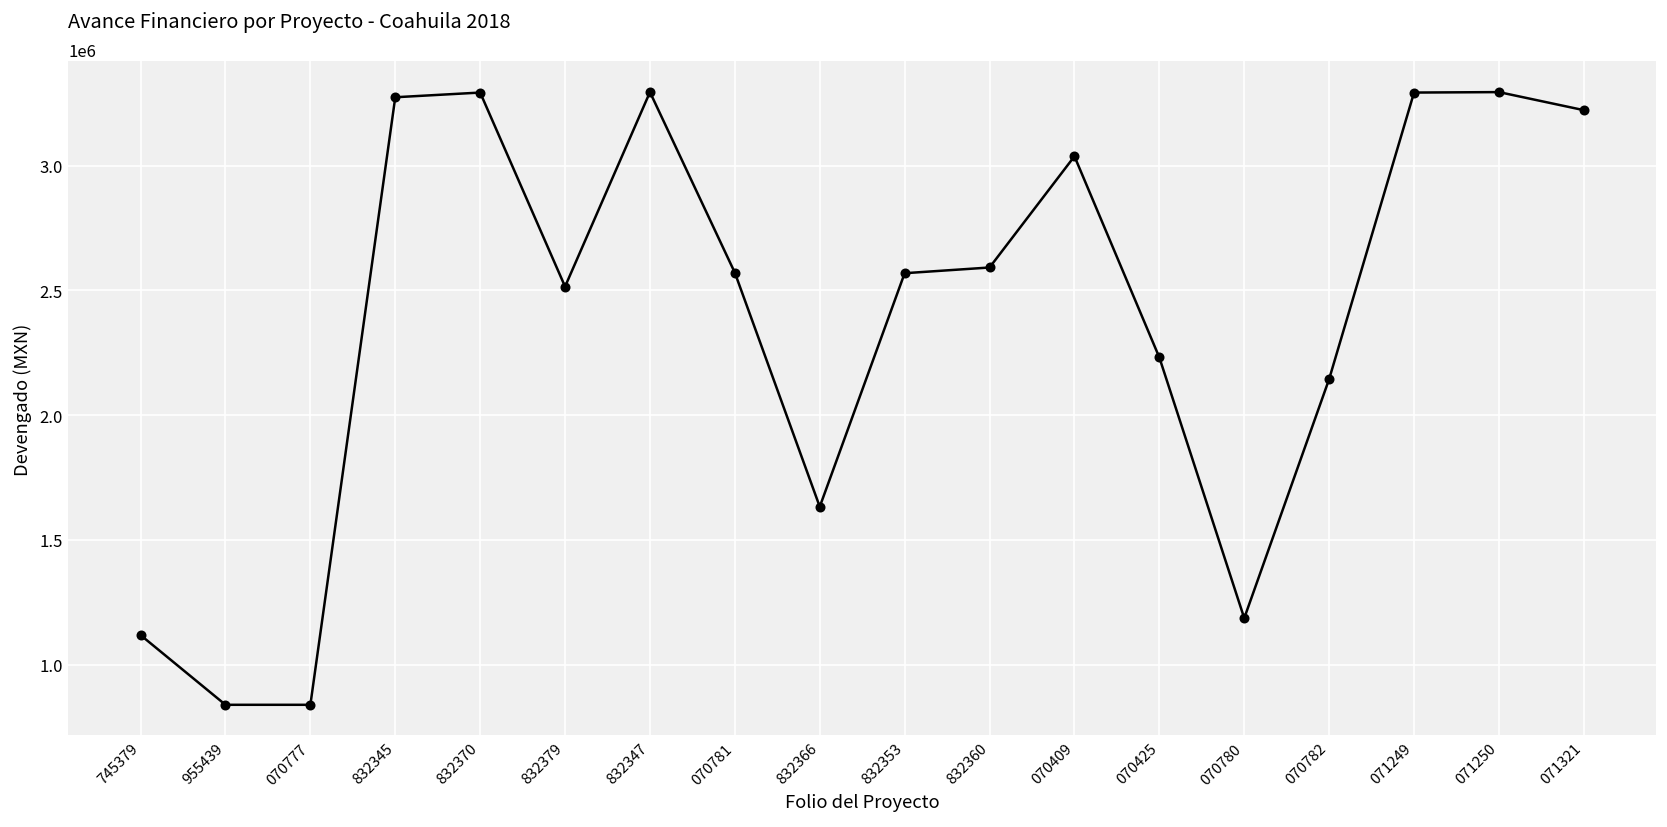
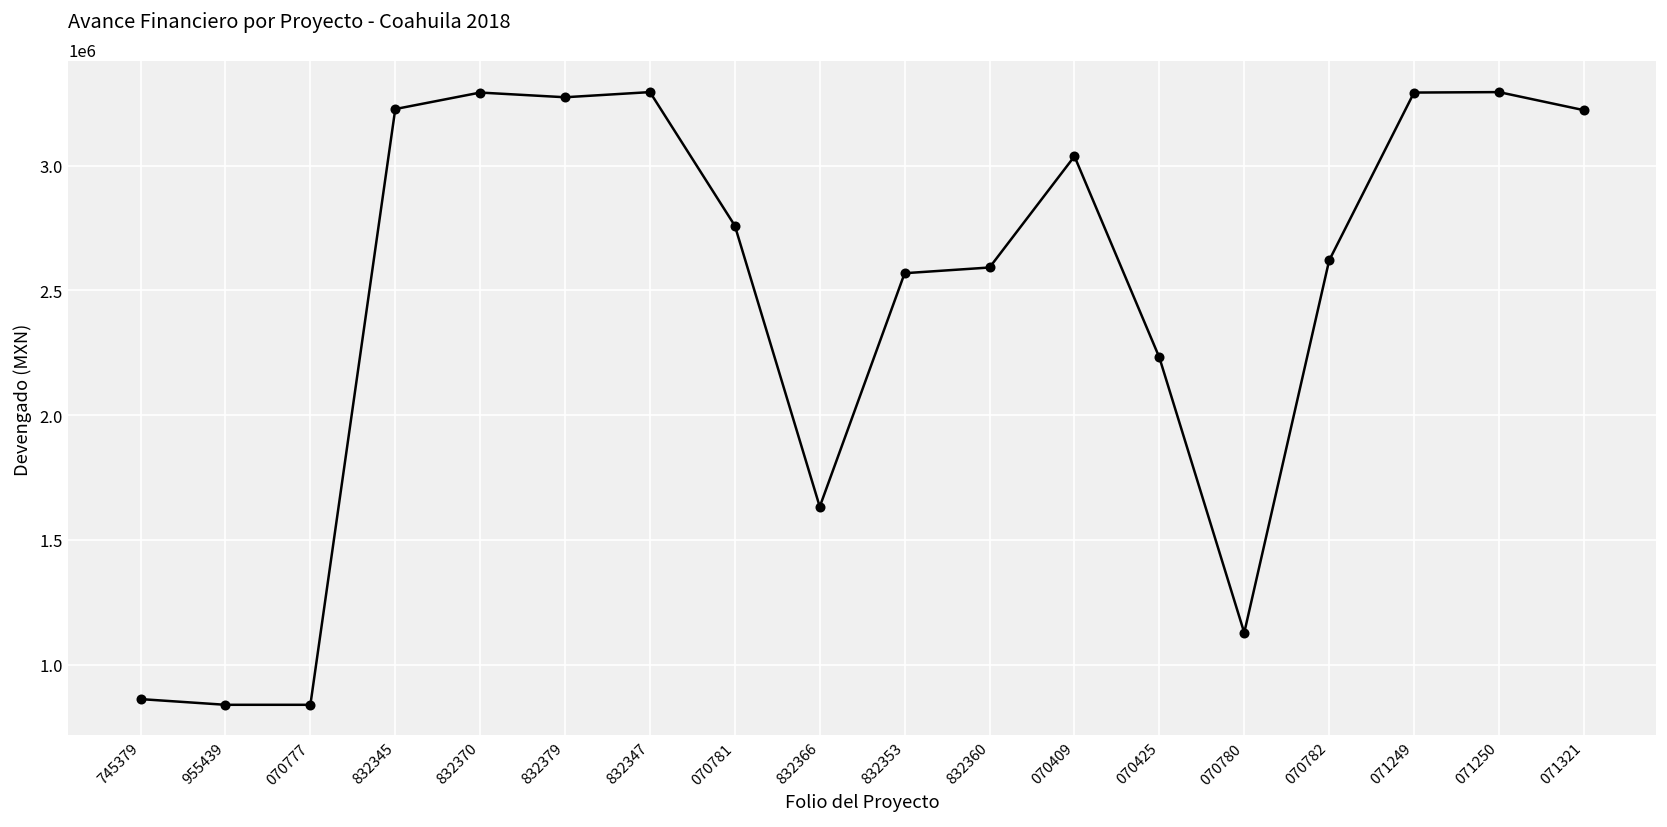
  {
-   "745379": 1120000,
+   "745379": 860000,
    "955439": 840000,
    "070777": 840000,
-   "832345": 3270000,
+   "832345": 3230000,
    "832370": 3290000,
-   "832379": 2520000,
+   "832379": 3270000,
    "832347": 3300000,
-   "070781": 2570000,
+   "070781": 2760000,
    "832366": 1630000,
    "832353": 2570000,
    "832360": 2590000,
    "070409": 3040000,
    "070425": 2230000,
-   "070780": 1190000,
-   "070782": 2140000,
+   "070780": 1130000,
+   "070782": 2620000,
    "071249": 3290000,
    "071250": 3300000,
    "071321": 3220000
  }
